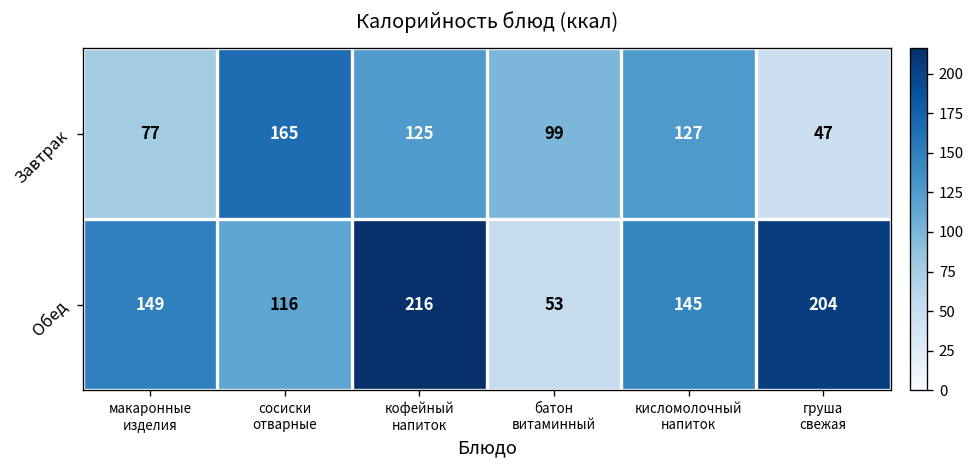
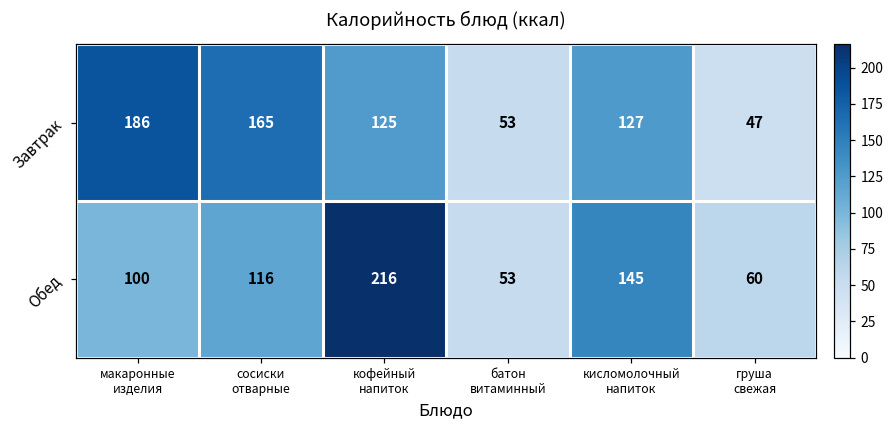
  {
    "Завтрак": {
-     "макаронные изделия": 77,
+     "макаронные изделия": 186,
      "сосиски отварные": 165,
      "кофейный напиток": 125,
-     "батон витаминный": 99,
+     "батон витаминный": 53,
      "кисломолочный напиток": 127,
      "груша свежая": 47
    },
    "Обед": {
-     "макаронные изделия": 149,
+     "макаронные изделия": 100,
      "сосиски отварные": 116,
      "кофейный напиток": 216,
      "батон витаминный": 53,
      "кисломолочный напиток": 145,
-     "груша свежая": 204
+     "груша свежая": 60
    }
  }
